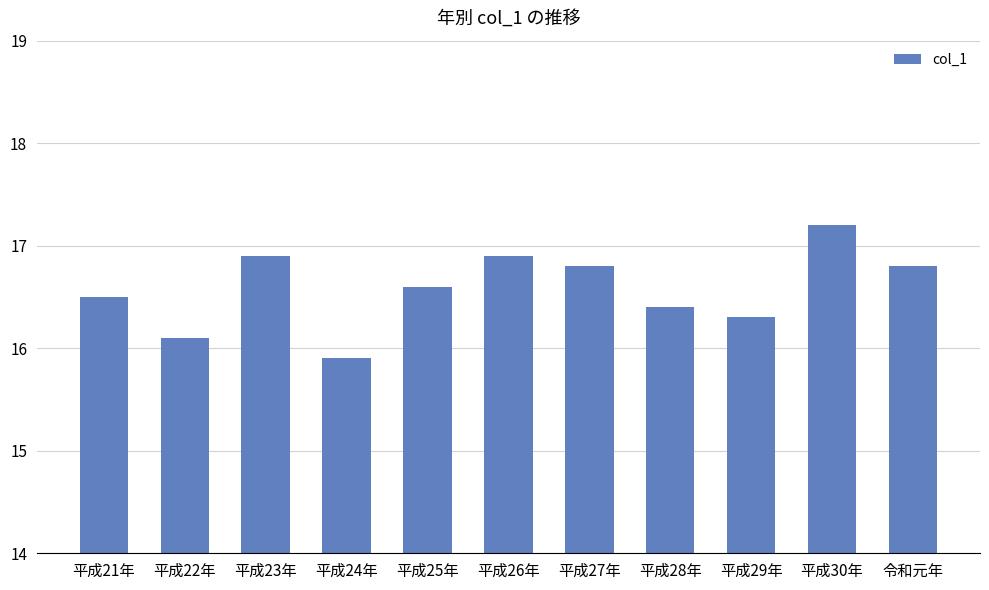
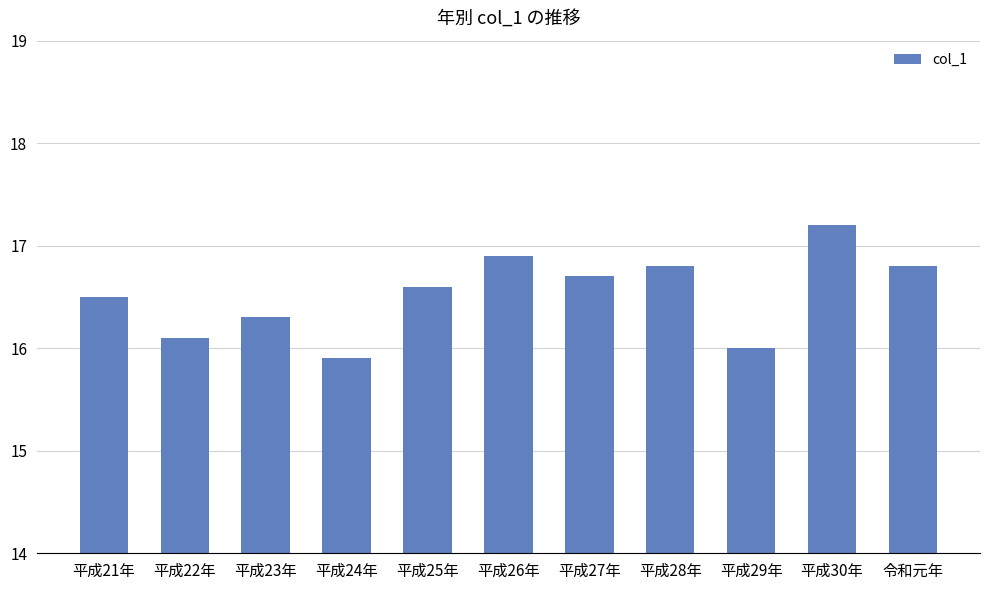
  {
    "平成21年": 16.5,
    "平成22年": 16.1,
-   "平成23年": 16.9,
+   "平成23年": 16.3,
    "平成24年": 15.9,
    "平成25年": 16.6,
    "平成26年": 16.9,
-   "平成27年": 16.8,
-   "平成28年": 16.4,
-   "平成29年": 16.3,
+   "平成27年": 16.7,
+   "平成28年": 16.8,
+   "平成29年": 16.0,
    "平成30年": 17.2,
    "令和元年": 16.8
  }
